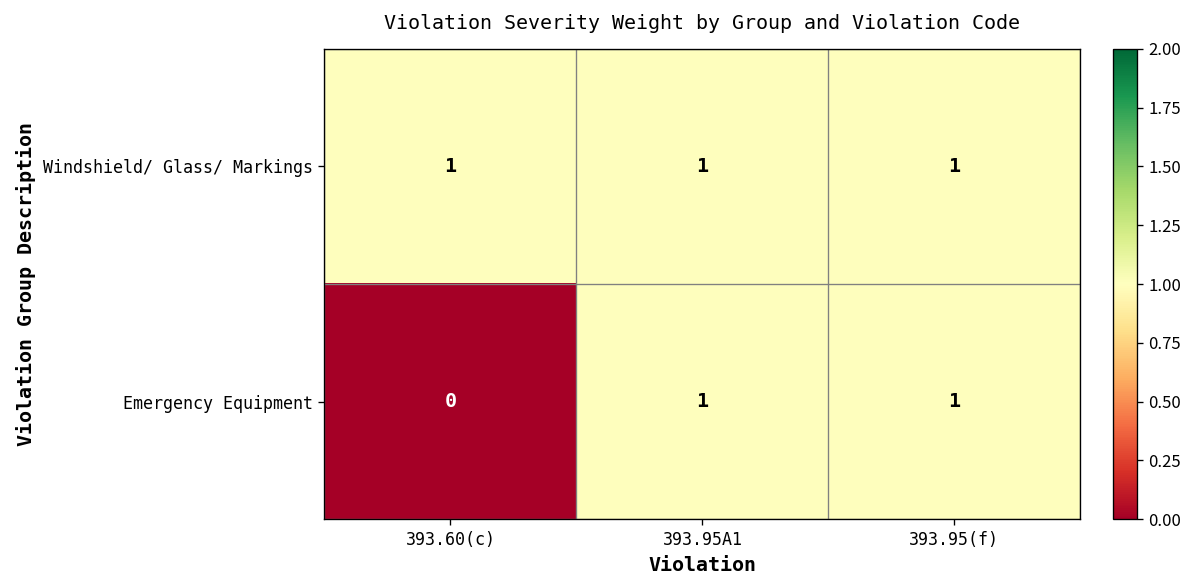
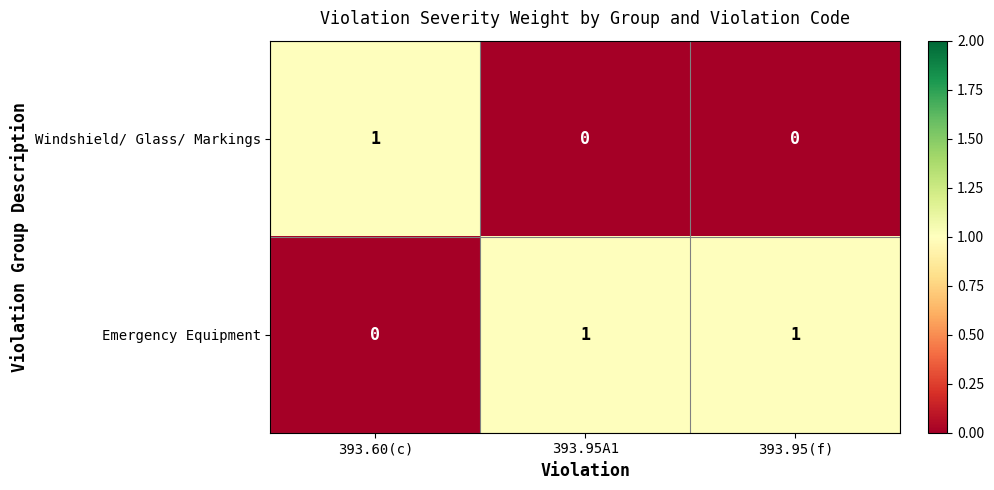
  {
    "Windshield/ Glass/ Markings": {
      "393.60(c)": 1,
-     "393.95A1": 1,
-     "393.95(f)": 1
+     "393.95A1": 0,
+     "393.95(f)": 0
    },
    "Emergency Equipment": {
      "393.60(c)": 0,
      "393.95A1": 1,
      "393.95(f)": 1
    }
  }
